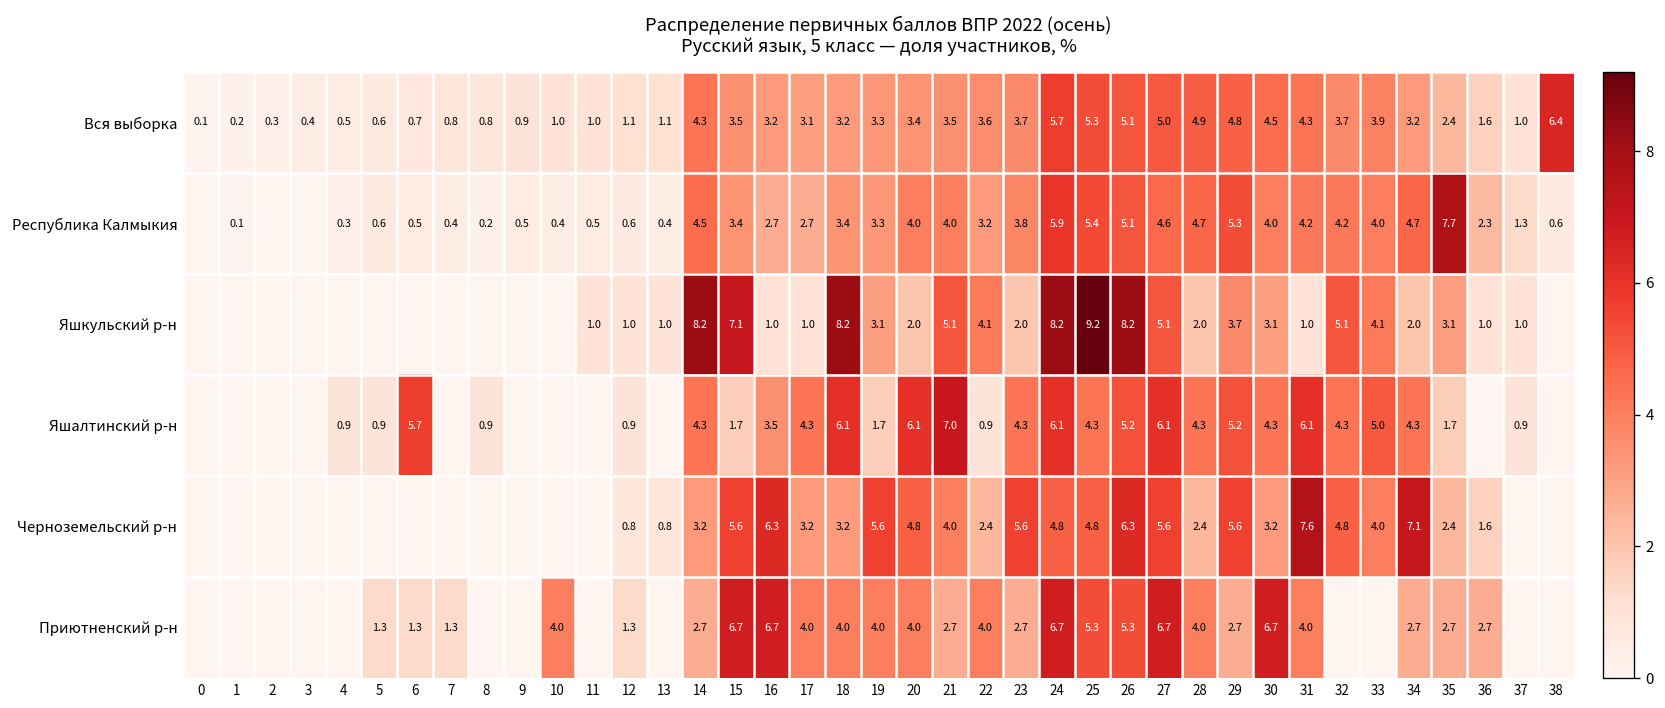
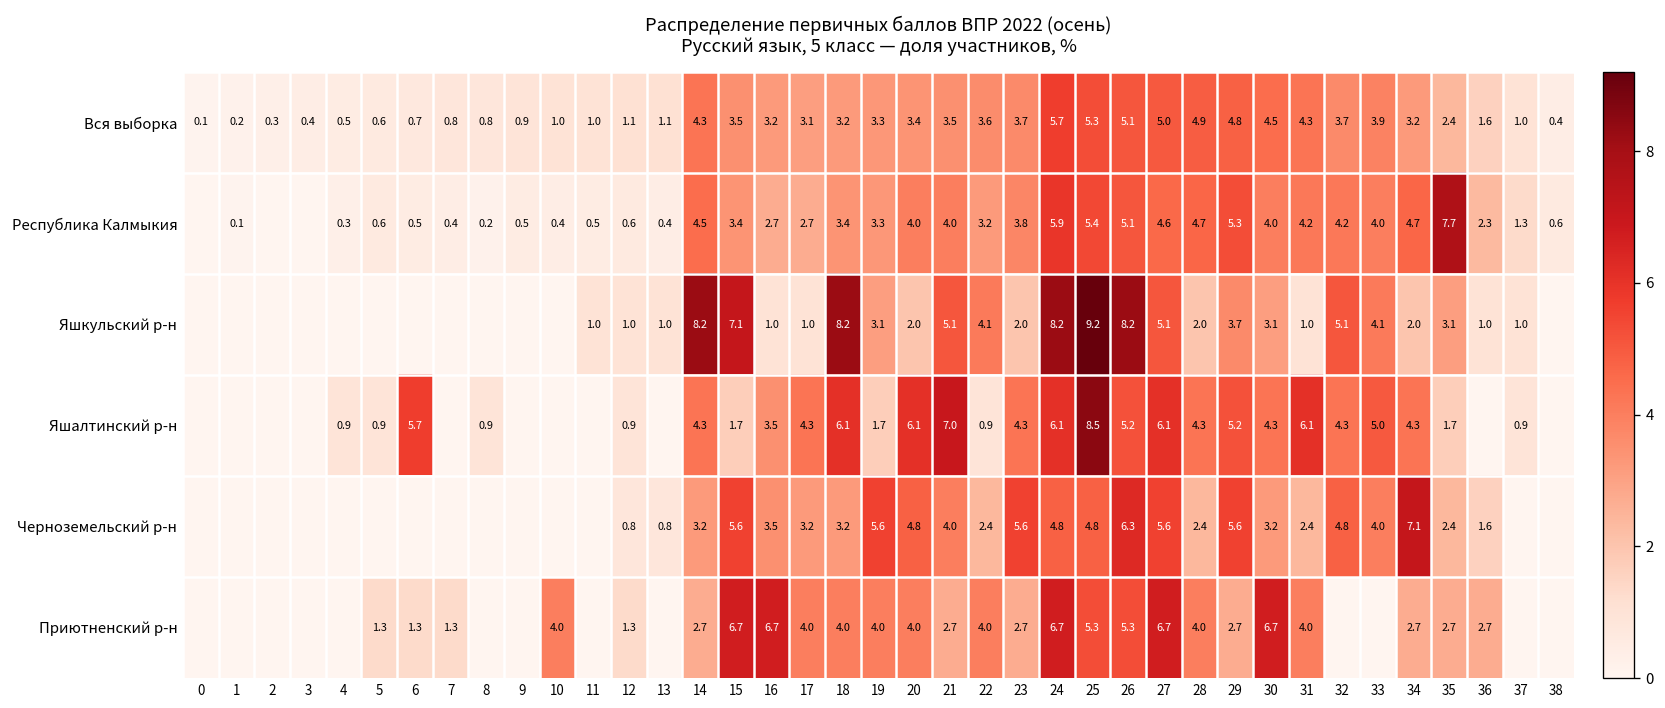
  {
    "Вся выборка": {
      "0": 0.1,
      "1": 0.2,
      "2": 0.3,
      "3": 0.4,
      "4": 0.5,
      "5": 0.6,
      "6": 0.7,
      "7": 0.8,
      "8": 0.8,
      "9": 0.9,
      "10": 1.0,
      "11": 1.0,
      "12": 1.1,
      "13": 1.1,
      "14": 4.3,
      "15": 3.5,
      "16": 3.2,
      "17": 3.1,
      "18": 3.2,
      "19": 3.3,
      "20": 3.4,
      "21": 3.5,
      "22": 3.6,
      "23": 3.7,
      "24": 5.7,
      "25": 5.3,
      "26": 5.1,
      "27": 5.0,
      "28": 4.9,
      "29": 4.8,
      "30": 4.5,
      "31": 4.3,
      "32": 3.7,
      "33": 3.9,
      "34": 3.2,
      "35": 2.4,
      "36": 1.6,
      "37": 1.0,
-     "38": 6.4
+     "38": 0.4
    },
    "Республика Калмыкия": {
      "1": 0.1,
      "4": 0.3,
      "5": 0.6,
      "6": 0.5,
      "7": 0.4,
      "8": 0.2,
      "9": 0.5,
      "10": 0.4,
      "11": 0.5,
      "12": 0.6,
      "13": 0.4,
      "14": 4.5,
      "15": 3.4,
      "16": 2.7,
      "17": 2.7,
      "18": 3.4,
      "19": 3.3,
      "20": 4.0,
      "21": 4.0,
      "22": 3.2,
      "23": 3.8,
      "24": 5.9,
      "25": 5.4,
      "26": 5.1,
      "27": 4.6,
      "28": 4.7,
      "29": 5.3,
      "30": 4.0,
      "31": 4.2,
      "32": 4.2,
      "33": 4.0,
      "34": 4.7,
      "35": 7.7,
      "36": 2.3,
      "37": 1.3,
      "38": 0.6
    },
    "Яшкульский р-н": {
      "11": 1.0,
      "12": 1.0,
      "13": 1.0,
      "14": 8.2,
      "15": 7.1,
      "16": 1.0,
      "17": 1.0,
      "18": 8.2,
      "19": 3.1,
      "20": 2.0,
      "21": 5.1,
      "22": 4.1,
      "23": 2.0,
      "24": 8.2,
      "25": 9.2,
      "26": 8.2,
      "27": 5.1,
      "28": 2.0,
      "29": 3.7,
      "30": 3.1,
      "31": 1.0,
      "32": 5.1,
      "33": 4.1,
      "34": 2.0,
      "35": 3.1,
      "36": 1.0,
      "37": 1.0
    },
    "Яшалтинский р-н": {
      "4": 0.9,
      "5": 0.9,
      "6": 5.7,
      "8": 0.9,
      "12": 0.9,
      "14": 4.3,
      "15": 1.7,
      "16": 3.5,
      "17": 4.3,
      "18": 6.1,
      "19": 1.7,
      "20": 6.1,
      "21": 7.0,
      "22": 0.9,
      "23": 4.3,
      "24": 6.1,
-     "25": 4.3,
+     "25": 8.5,
      "26": 5.2,
      "27": 6.1,
      "28": 4.3,
      "29": 5.2,
      "30": 4.3,
      "31": 6.1,
      "32": 4.3,
      "33": 5.0,
      "34": 4.3,
      "35": 1.7,
      "37": 0.9
    },
    "Черноземельский р-н": {
      "12": 0.8,
      "13": 0.8,
      "14": 3.2,
      "15": 5.6,
-     "16": 6.3,
+     "16": 3.5,
      "17": 3.2,
      "18": 3.2,
      "19": 5.6,
      "20": 4.8,
      "21": 4.0,
      "22": 2.4,
      "23": 5.6,
      "24": 4.8,
      "25": 4.8,
      "26": 6.3,
      "27": 5.6,
      "28": 2.4,
      "29": 5.6,
      "30": 3.2,
-     "31": 7.6,
+     "31": 2.4,
      "32": 4.8,
      "33": 4.0,
      "34": 7.1,
      "35": 2.4,
      "36": 1.6
    },
    "Приютненский р-н": {
      "5": 1.3,
      "6": 1.3,
      "7": 1.3,
      "10": 4.0,
      "12": 1.3,
      "14": 2.7,
      "15": 6.7,
      "16": 6.7,
      "17": 4.0,
      "18": 4.0,
      "19": 4.0,
      "20": 4.0,
      "21": 2.7,
      "22": 4.0,
      "23": 2.7,
      "24": 6.7,
      "25": 5.3,
      "26": 5.3,
      "27": 6.7,
      "28": 4.0,
      "29": 2.7,
      "30": 6.7,
      "31": 4.0,
      "34": 2.7,
      "35": 2.7,
      "36": 2.7
    }
  }
